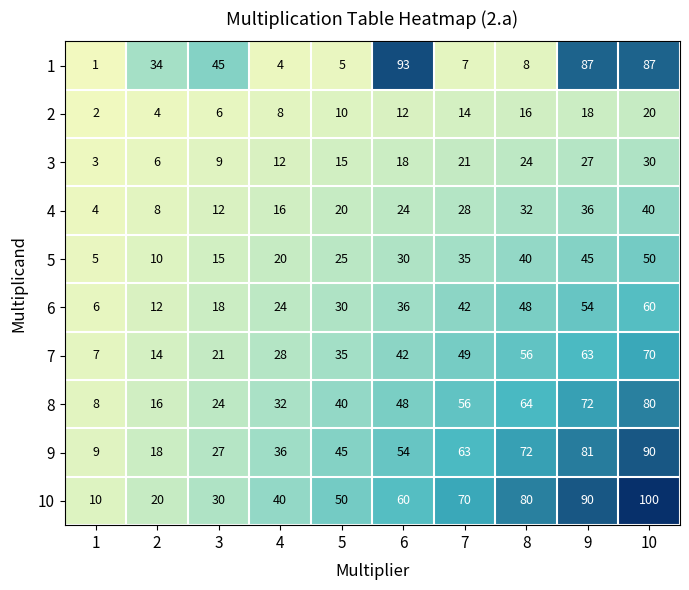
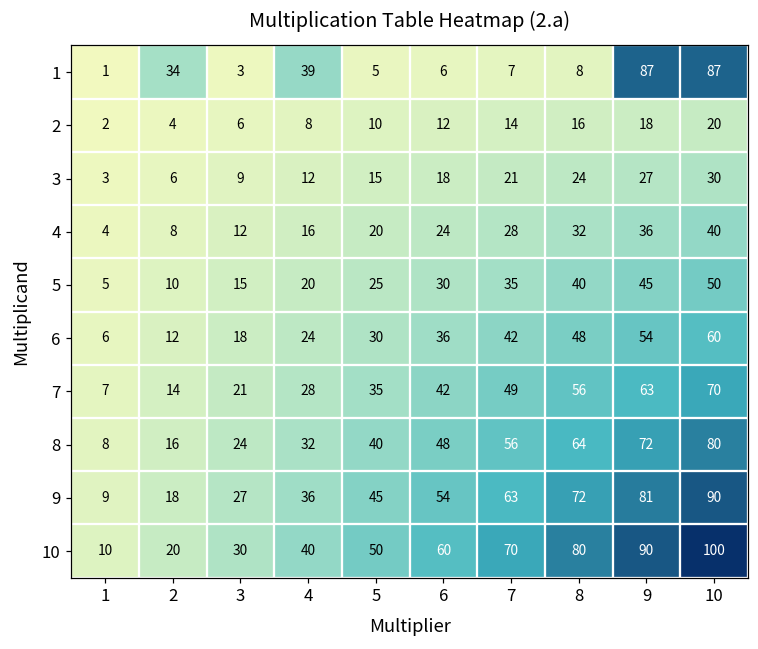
  {
    "1": {
      "1": 1,
      "2": 34,
-     "3": 45,
-     "4": 4,
+     "3": 3,
+     "4": 39,
      "5": 5,
-     "6": 93,
+     "6": 6,
      "7": 7,
      "8": 8,
      "9": 87,
      "10": 87
    },
    "2": {
      "1": 2,
      "2": 4,
      "3": 6,
      "4": 8,
      "5": 10,
      "6": 12,
      "7": 14,
      "8": 16,
      "9": 18,
      "10": 20
    },
    "3": {
      "1": 3,
      "2": 6,
      "3": 9,
      "4": 12,
      "5": 15,
      "6": 18,
      "7": 21,
      "8": 24,
      "9": 27,
      "10": 30
    },
    "4": {
      "1": 4,
      "2": 8,
      "3": 12,
      "4": 16,
      "5": 20,
      "6": 24,
      "7": 28,
      "8": 32,
      "9": 36,
      "10": 40
    },
    "5": {
      "1": 5,
      "2": 10,
      "3": 15,
      "4": 20,
      "5": 25,
      "6": 30,
      "7": 35,
      "8": 40,
      "9": 45,
      "10": 50
    },
    "6": {
      "1": 6,
      "2": 12,
      "3": 18,
      "4": 24,
      "5": 30,
      "6": 36,
      "7": 42,
      "8": 48,
      "9": 54,
      "10": 60
    },
    "7": {
      "1": 7,
      "2": 14,
      "3": 21,
      "4": 28,
      "5": 35,
      "6": 42,
      "7": 49,
      "8": 56,
      "9": 63,
      "10": 70
    },
    "8": {
      "1": 8,
      "2": 16,
      "3": 24,
      "4": 32,
      "5": 40,
      "6": 48,
      "7": 56,
      "8": 64,
      "9": 72,
      "10": 80
    },
    "9": {
      "1": 9,
      "2": 18,
      "3": 27,
      "4": 36,
      "5": 45,
      "6": 54,
      "7": 63,
      "8": 72,
      "9": 81,
      "10": 90
    },
    "10": {
      "1": 10,
      "2": 20,
      "3": 30,
      "4": 40,
      "5": 50,
      "6": 60,
      "7": 70,
      "8": 80,
      "9": 90,
      "10": 100
    }
  }
